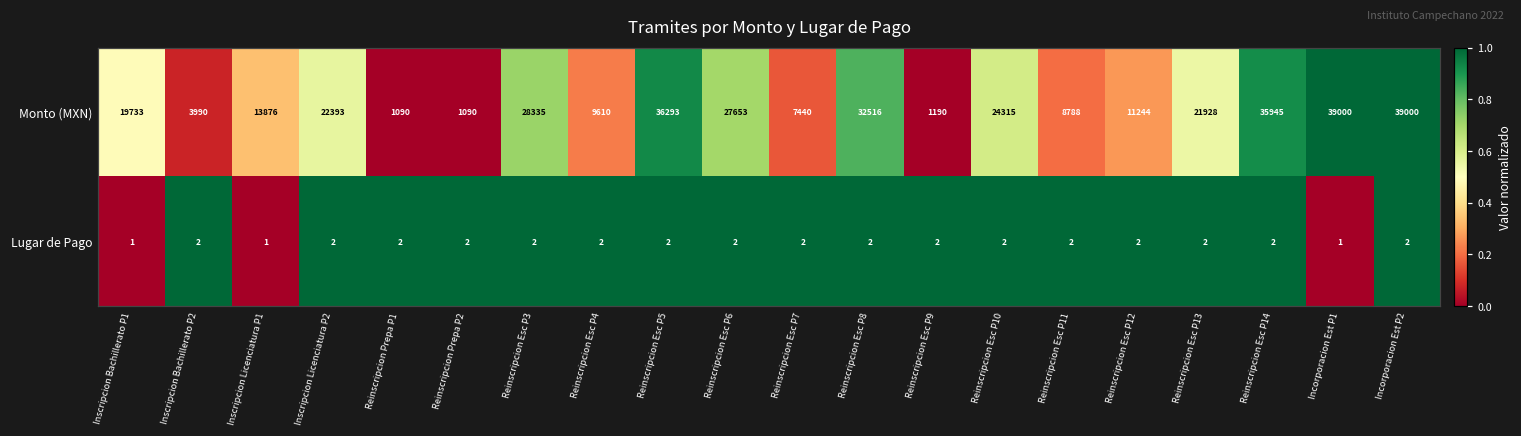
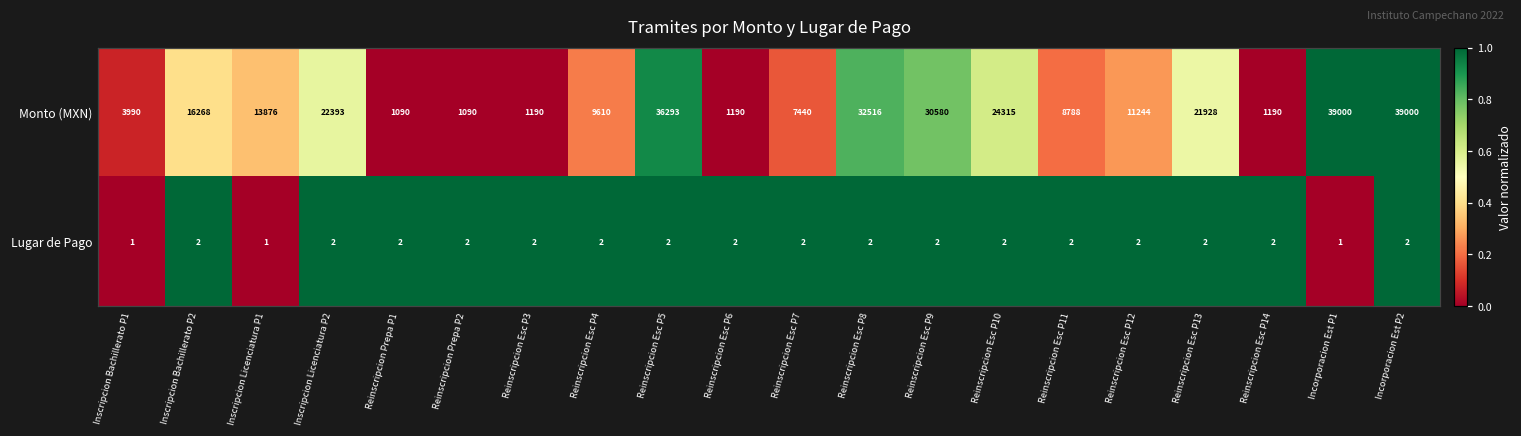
  {
    "Monto (MXN)": {
-     "Inscripcion Bachillerato P1": 19733,
-     "Inscripcion Bachillerato P2": 3990,
+     "Inscripcion Bachillerato P1": 3990,
+     "Inscripcion Bachillerato P2": 16268,
      "Inscripcion Licenciatura P1": 13876,
      "Inscripcion Licenciatura P2": 22393,
      "Reinscripcion Prepa P1": 1090,
      "Reinscripcion Prepa P2": 1090,
-     "Reinscripcion Esc P3": 28335,
+     "Reinscripcion Esc P3": 1190,
      "Reinscripcion Esc P4": 9610,
      "Reinscripcion Esc P5": 36293,
-     "Reinscripcion Esc P6": 27653,
+     "Reinscripcion Esc P6": 1190,
      "Reinscripcion Esc P7": 7440,
      "Reinscripcion Esc P8": 32516,
-     "Reinscripcion Esc P9": 1190,
+     "Reinscripcion Esc P9": 30580,
      "Reinscripcion Esc P10": 24315,
      "Reinscripcion Esc P11": 8788,
      "Reinscripcion Esc P12": 11244,
      "Reinscripcion Esc P13": 21928,
-     "Reinscripcion Esc P14": 35945,
+     "Reinscripcion Esc P14": 1190,
      "Incorporacion Est P1": 39000,
      "Incorporacion Est P2": 39000
    },
    "Lugar de Pago": {
      "Inscripcion Bachillerato P1": 1,
      "Inscripcion Bachillerato P2": 2,
      "Inscripcion Licenciatura P1": 1,
      "Inscripcion Licenciatura P2": 2,
      "Reinscripcion Prepa P1": 2,
      "Reinscripcion Prepa P2": 2,
      "Reinscripcion Esc P3": 2,
      "Reinscripcion Esc P4": 2,
      "Reinscripcion Esc P5": 2,
      "Reinscripcion Esc P6": 2,
      "Reinscripcion Esc P7": 2,
      "Reinscripcion Esc P8": 2,
      "Reinscripcion Esc P9": 2,
      "Reinscripcion Esc P10": 2,
      "Reinscripcion Esc P11": 2,
      "Reinscripcion Esc P12": 2,
      "Reinscripcion Esc P13": 2,
      "Reinscripcion Esc P14": 2,
      "Incorporacion Est P1": 1,
      "Incorporacion Est P2": 2
    }
  }
